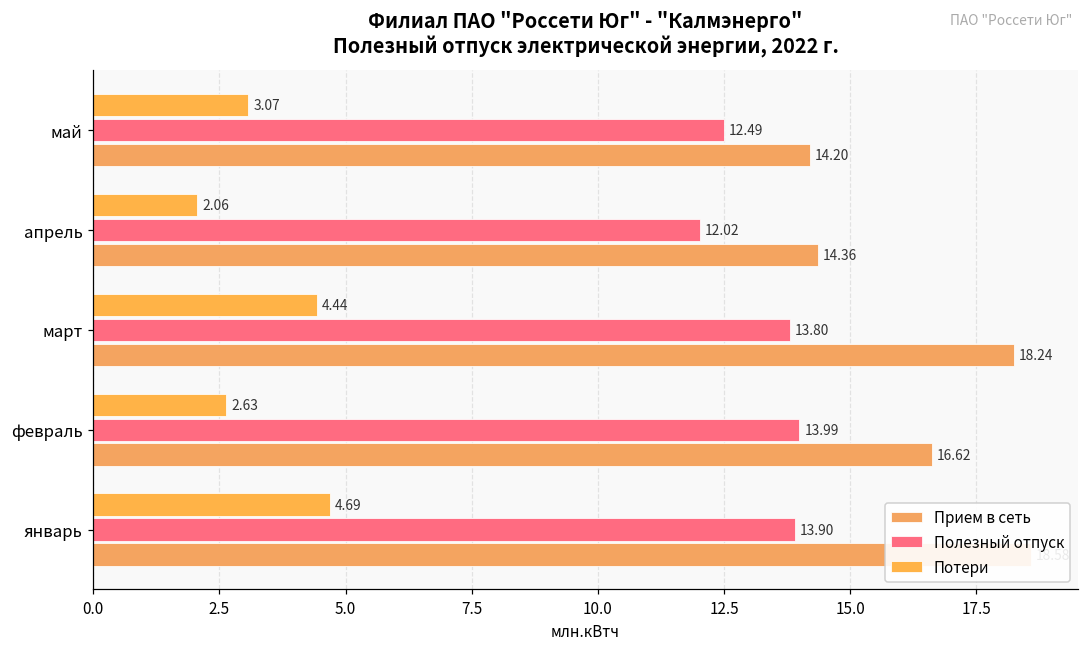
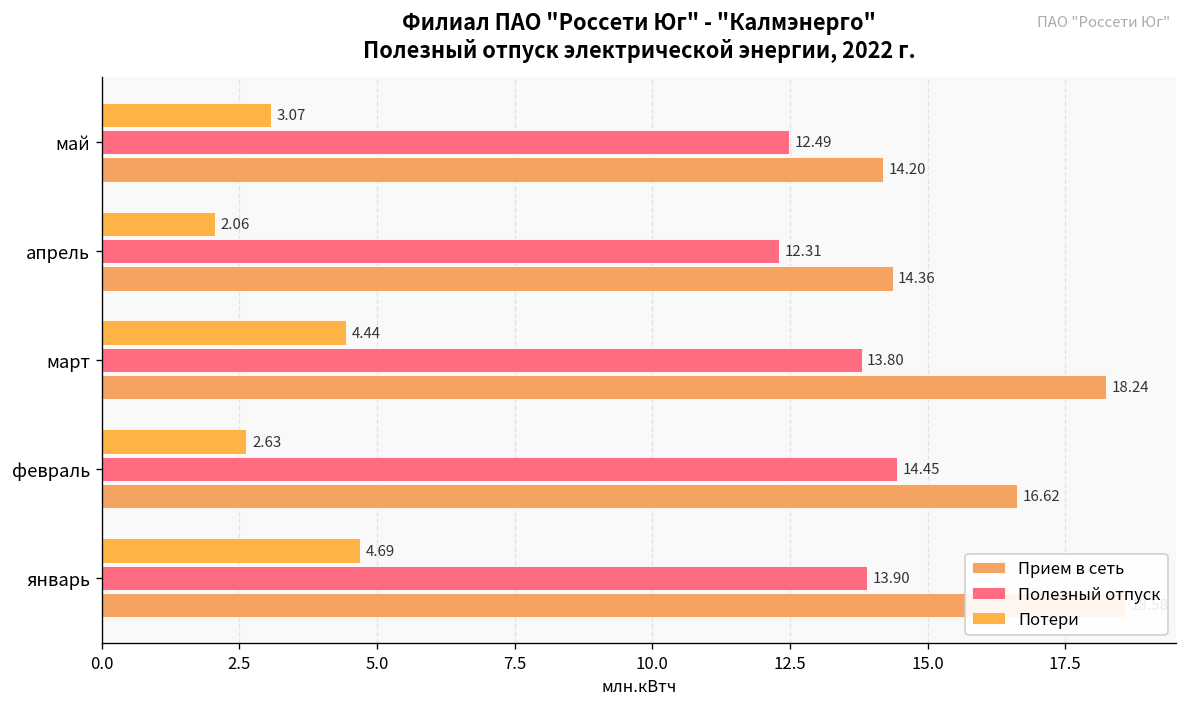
  {
    "Полезный отпуск": {
      "май": 12.49,
-     "апрель": 12.02,
+     "апрель": 12.31,
      "март": 13.80,
-     "февраль": 13.99,
+     "февраль": 14.45,
      "январь": 13.90
    }
  }
